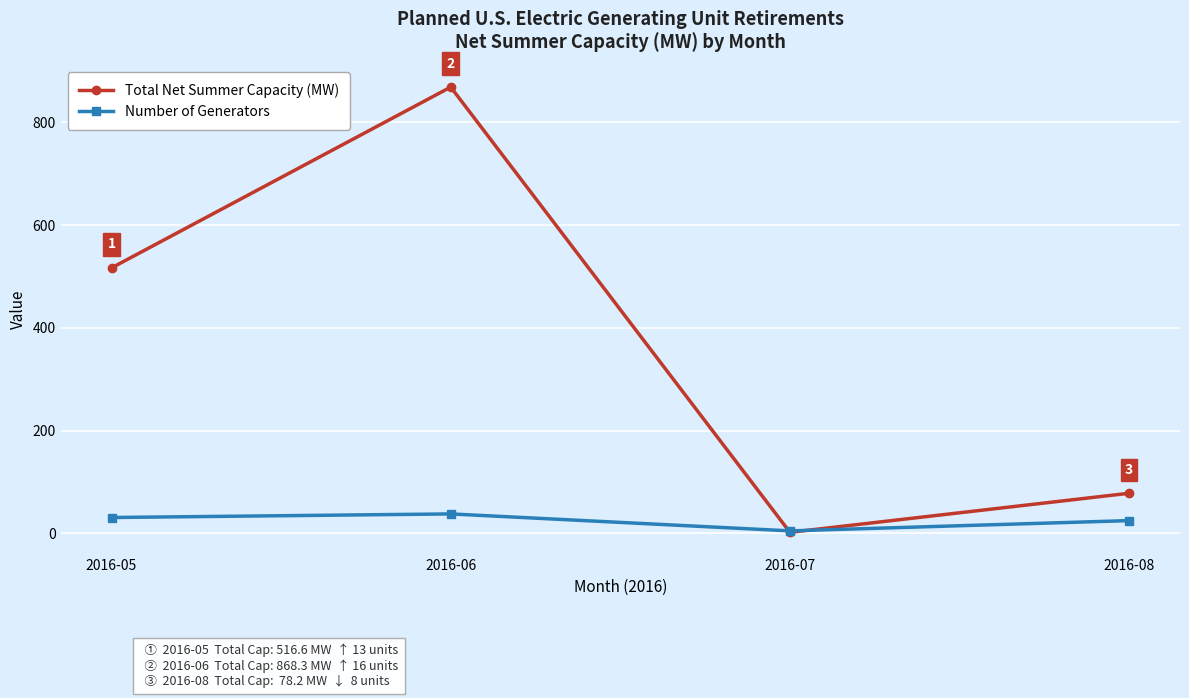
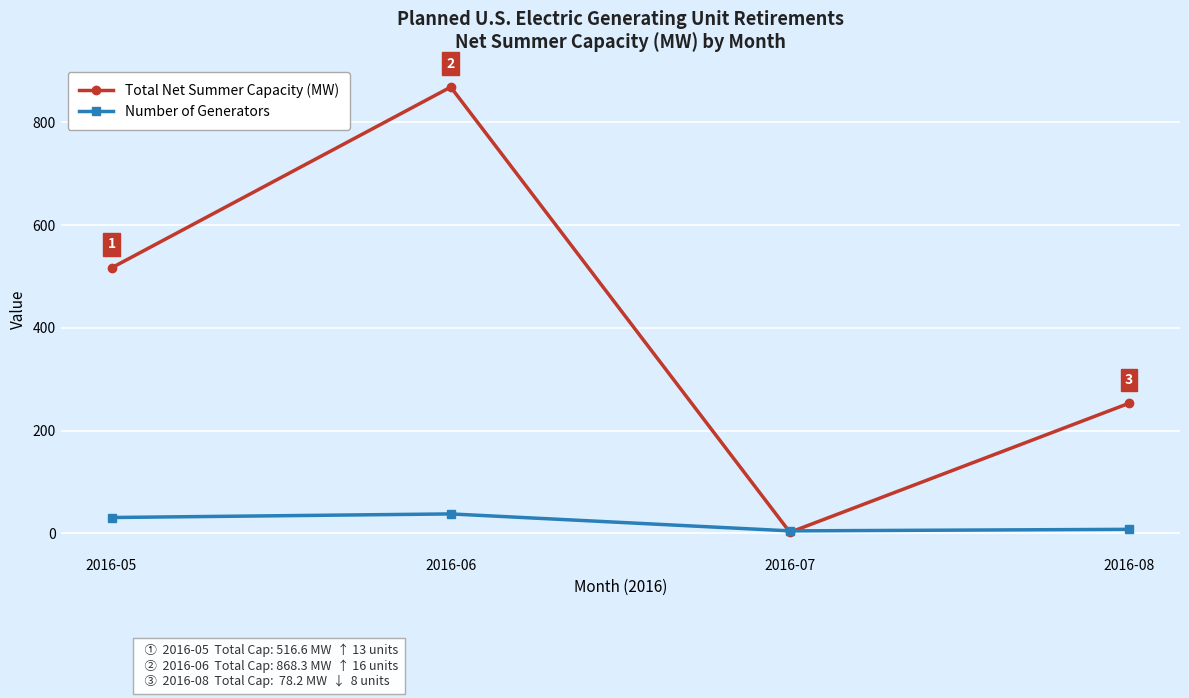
  {
    "Total Net Summer Capacity (MW)": {
-     "2016-08": 80
+     "2016-08": 250
    },
    "Number of Generators": {
      "2016-05": 30,
      "2016-06": 40,
-     "2016-08": 30
+     "2016-08": 10
    }
  }
